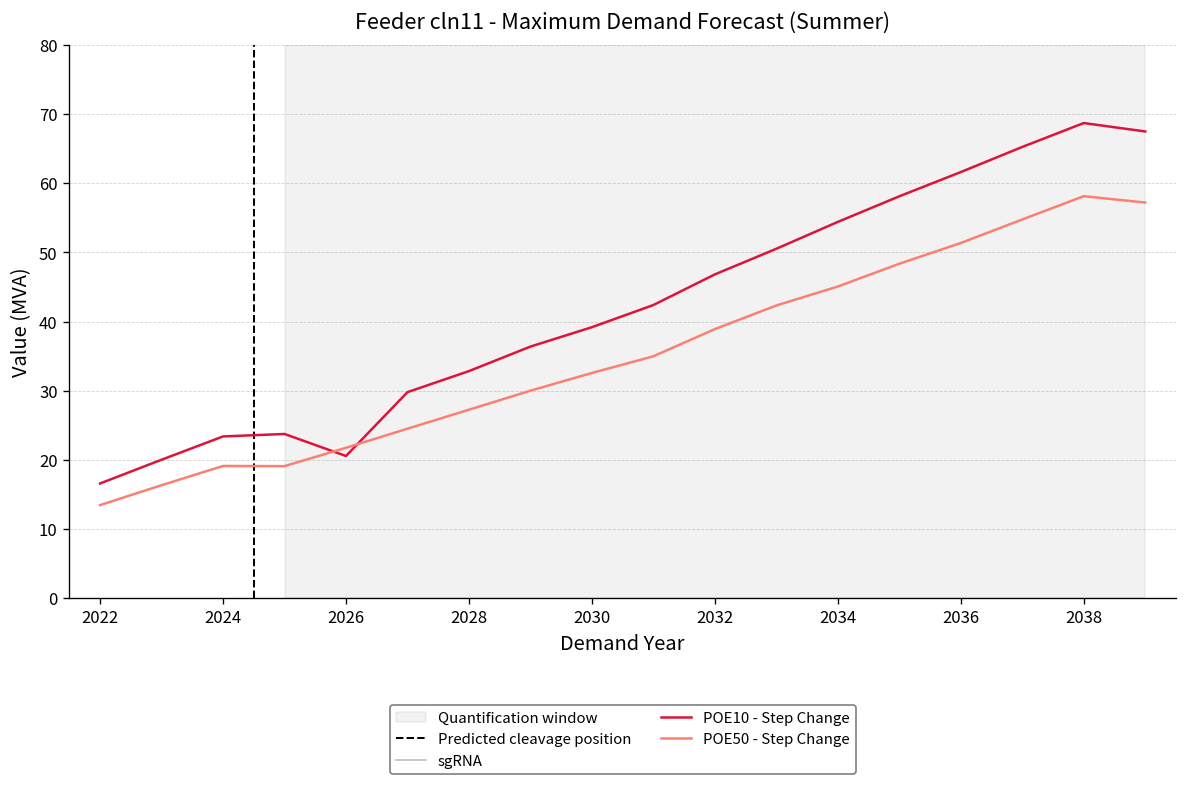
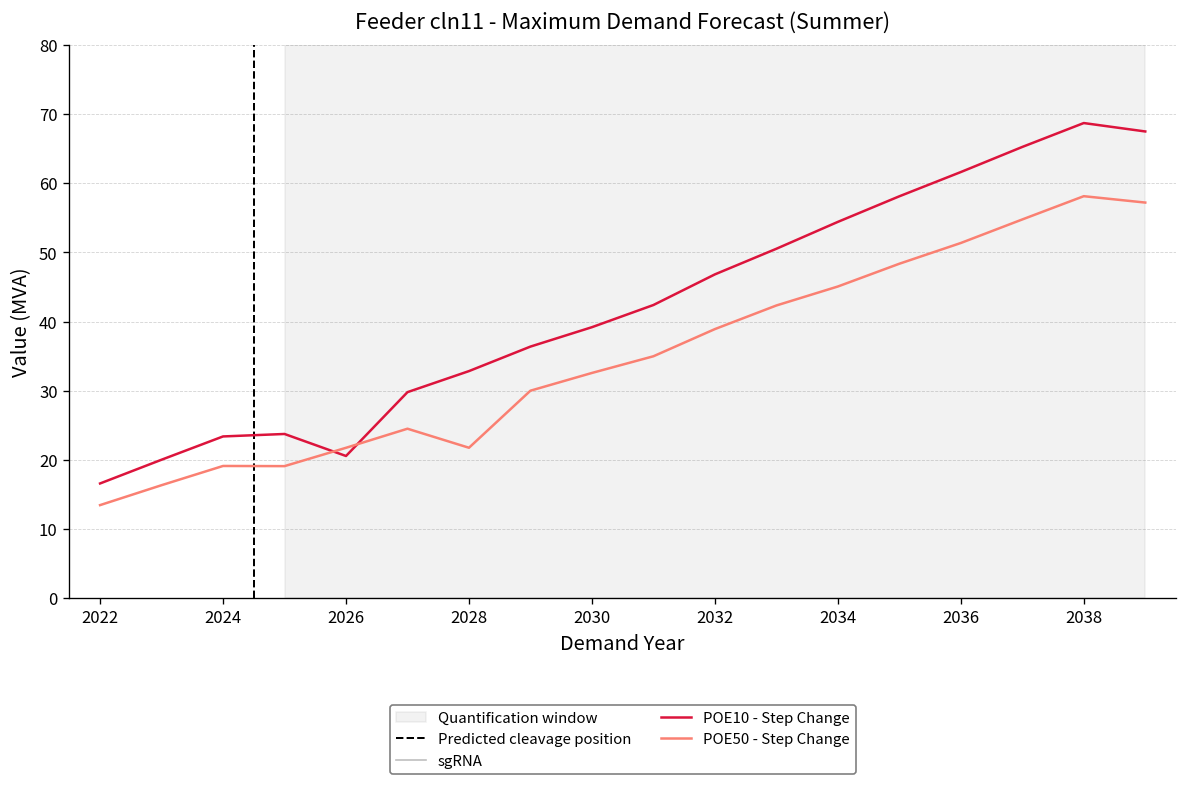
  {
    "POE10 - Step Change": {
      "2022": 17,
      "2024": 23,
      "2026": 21,
      "2028": 33,
      "2030": 39,
      "2032": 47,
      "2034": 54,
      "2036": 62,
      "2038": 69
    },
    "POE50 - Step Change": {
      "2022": 13,
      "2024": 19,
      "2026": 22,
-     "2028": 27,
+     "2028": 22,
      "2030": 33,
      "2032": 39,
      "2034": 45,
      "2036": 51,
      "2038": 58
    }
  }
